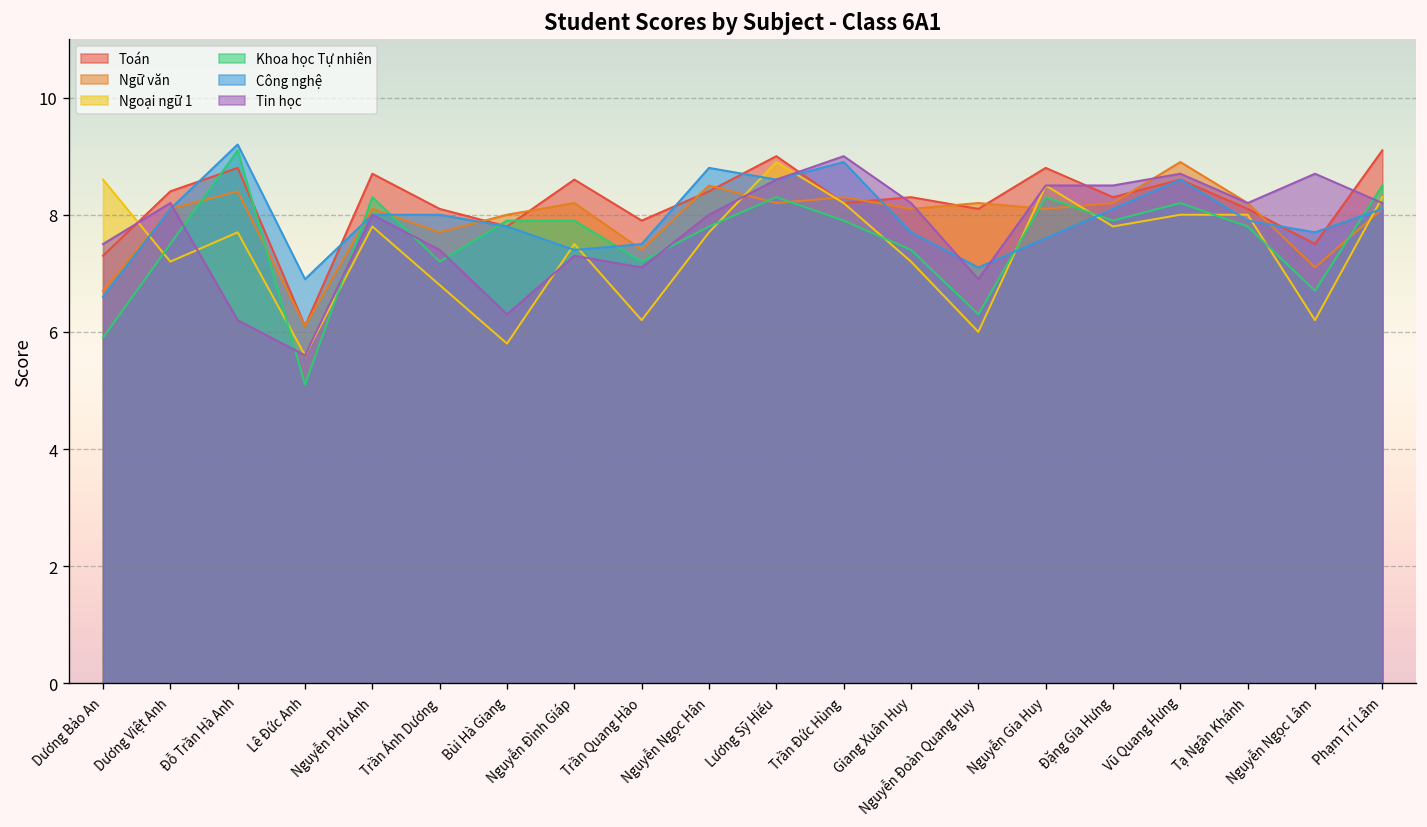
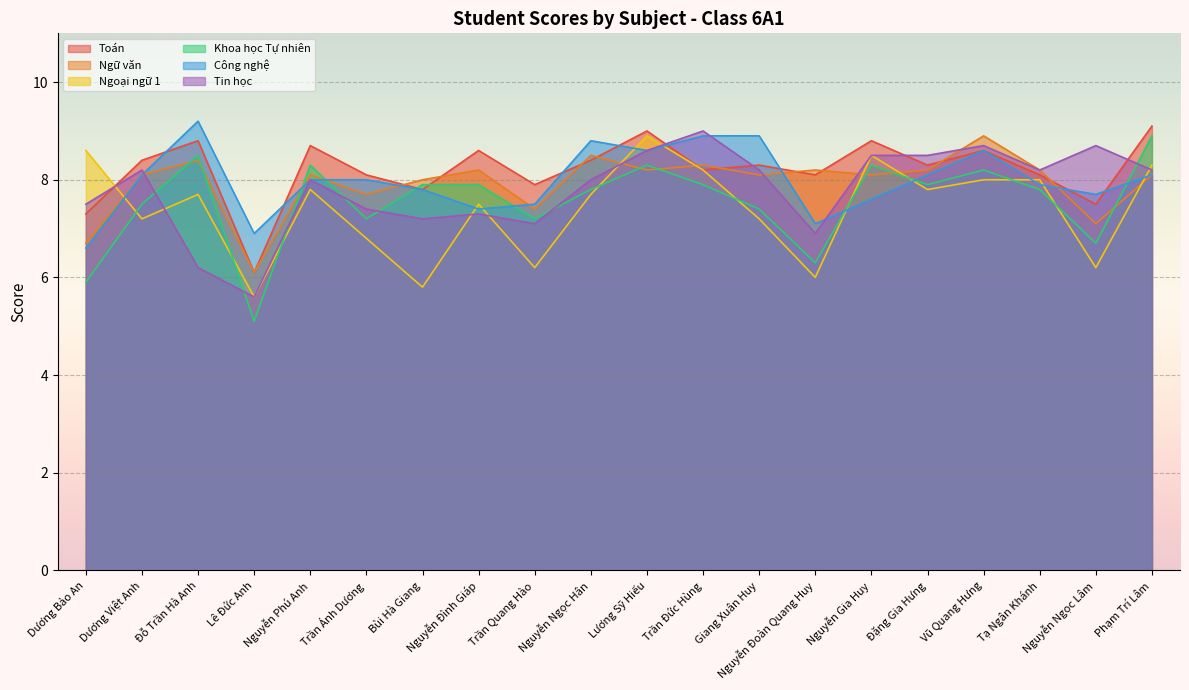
  {
    "Ngoại ngữ 1": {
      "Dương Bảo An": 8.6,
      "Dương Việt Anh": 7.2,
      "Đỗ Trần Hà Anh": 7.7,
      "Nguyễn Phú Anh": 7.8,
      "Trần Ánh Dương": 6.8,
      "Bùi Hà Giang": 5.8,
      "Nguyễn Đình Giáp": 7.5,
      "Trần Quang Hào": 6.2,
      "Nguyễn Ngọc Hân": 7.7,
      "Lương Sỹ Hiếu": 8.9,
      "Giang Xuân Huy": 7.2,
      "Nguyễn Đoàn Quang Huy": 6.0,
      "Đặng Gia Hưng": 7.8,
      "Vũ Quang Hưng": 8.0,
      "Tạ Ngân Khánh": 8.0,
      "Nguyễn Ngọc Lâm": 6.2,
      "Phạm Trí Lâm": 8.3
    },
    "Khoa học Tự nhiên": {
      "Dương Bảo An": 5.9,
      "Dương Việt Anh": 7.5,
-     "Đỗ Trần Hà Anh": 9.1,
+     "Đỗ Trần Hà Anh": 8.5,
      "Lê Đức Anh": 5.1,
      "Nguyễn Phú Anh": 8.3,
      "Trần Ánh Dương": 7.2,
      "Bùi Hà Giang": 7.9,
      "Nguyễn Đình Giáp": 7.9,
      "Trần Quang Hào": 7.2,
      "Nguyễn Ngọc Hân": 7.8,
      "Lương Sỹ Hiếu": 8.3,
      "Trần Đức Hùng": 7.9,
      "Giang Xuân Huy": 7.4,
      "Nguyễn Đoàn Quang Huy": 6.3,
      "Nguyễn Gia Huy": 8.3,
      "Đặng Gia Hưng": 7.9,
      "Vũ Quang Hưng": 8.2,
      "Tạ Ngân Khánh": 7.8,
      "Nguyễn Ngọc Lâm": 6.7,
-     "Phạm Trí Lâm": 8.5
+     "Phạm Trí Lâm": 8.9
    },
    "Công nghệ": {
      "Dương Bảo An": 6.6,
      "Đỗ Trần Hà Anh": 9.2,
      "Lê Đức Anh": 6.9,
      "Trần Ánh Dương": 8.0,
      "Nguyễn Đình Giáp": 7.4,
      "Trần Quang Hào": 7.5,
      "Nguyễn Ngọc Hân": 8.8,
      "Trần Đức Hùng": 8.9,
-     "Giang Xuân Huy": 7.7,
+     "Giang Xuân Huy": 8.9,
      "Nguyễn Đoàn Quang Huy": 7.1,
      "Nguyễn Gia Huy": 7.6,
      "Đặng Gia Hưng": 8.1,
      "Tạ Ngân Khánh": 7.9,
      "Nguyễn Ngọc Lâm": 7.7
    },
    "Tin học": {
      "Dương Bảo An": 7.5,
      "Dương Việt Anh": 8.2,
      "Đỗ Trần Hà Anh": 6.2,
      "Trần Ánh Dương": 7.4,
-     "Bùi Hà Giang": 6.3,
+     "Bùi Hà Giang": 7.2,
      "Nguyễn Đình Giáp": 7.3,
      "Trần Quang Hào": 7.1,
      "Nguyễn Ngọc Hân": 8.0,
      "Trần Đức Hùng": 9.0,
      "Giang Xuân Huy": 8.2,
      "Nguyễn Đoàn Quang Huy": 6.9,
      "Đặng Gia Hưng": 8.5,
      "Vũ Quang Hưng": 8.7,
      "Nguyễn Ngọc Lâm": 8.7,
      "Phạm Trí Lâm": 8.2
    }
  }
